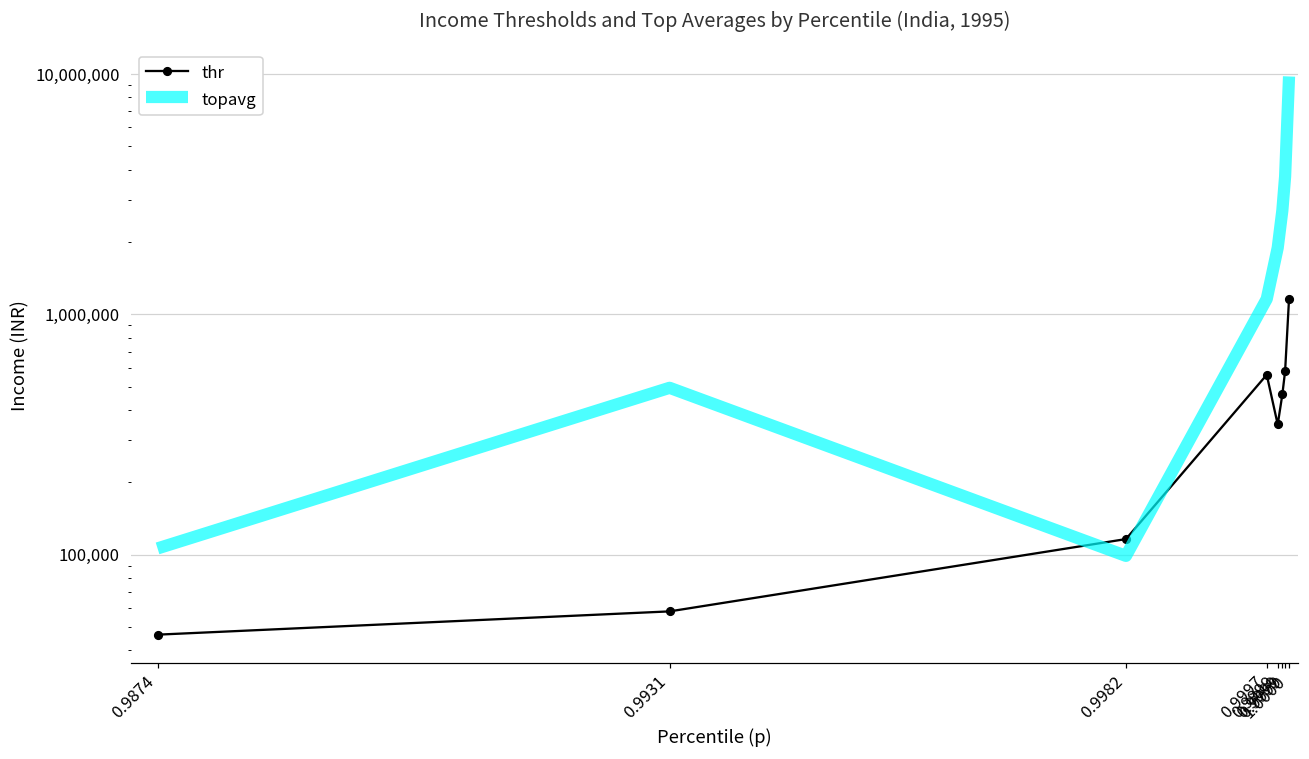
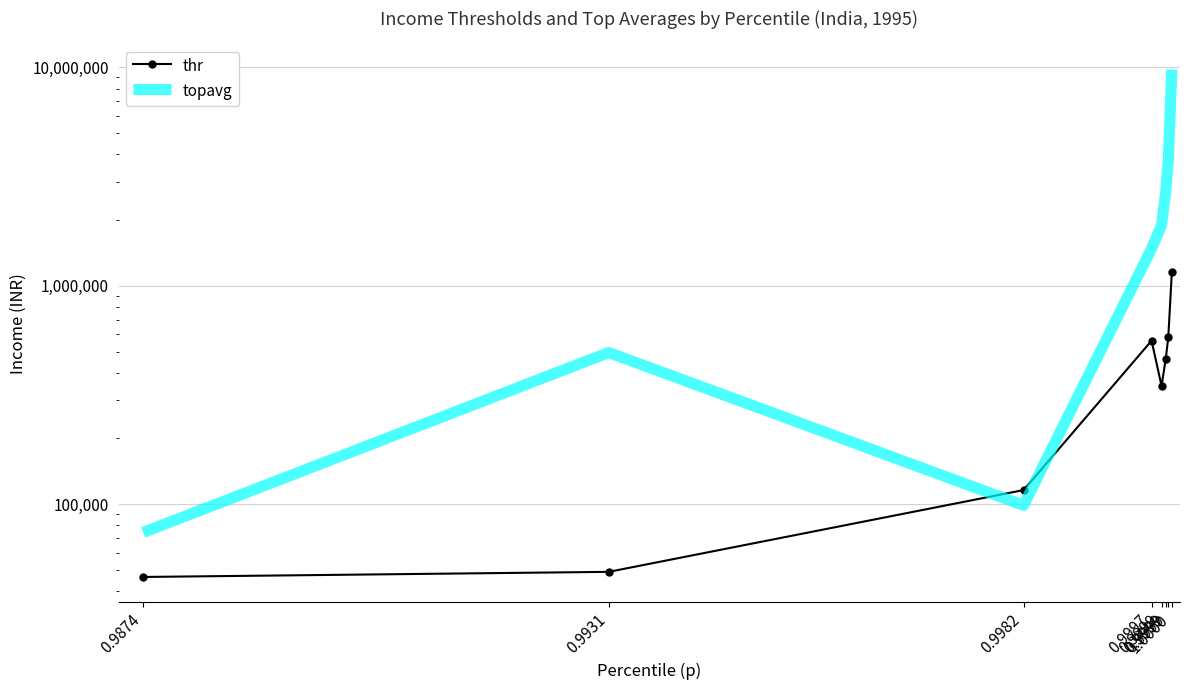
  {
    "thr": {
      "0.9874": "46,000",
-     "0.9931": "58,000",
+     "0.9931": "49,000",
      "0.9982": "120,000",
      "0.9997": "560,000",
      "1.0000": "1,200,000"
    },
    "topavg": {
-     "0.9874": "110,000",
+     "0.9874": "74,000",
      "0.9931": "490,000",
      "0.9982": "100,000",
-     "0.9997": "1,200,000",
+     "0.9997": "1,500,000",
      "1.0000": "10,000,000"
    }
  }
